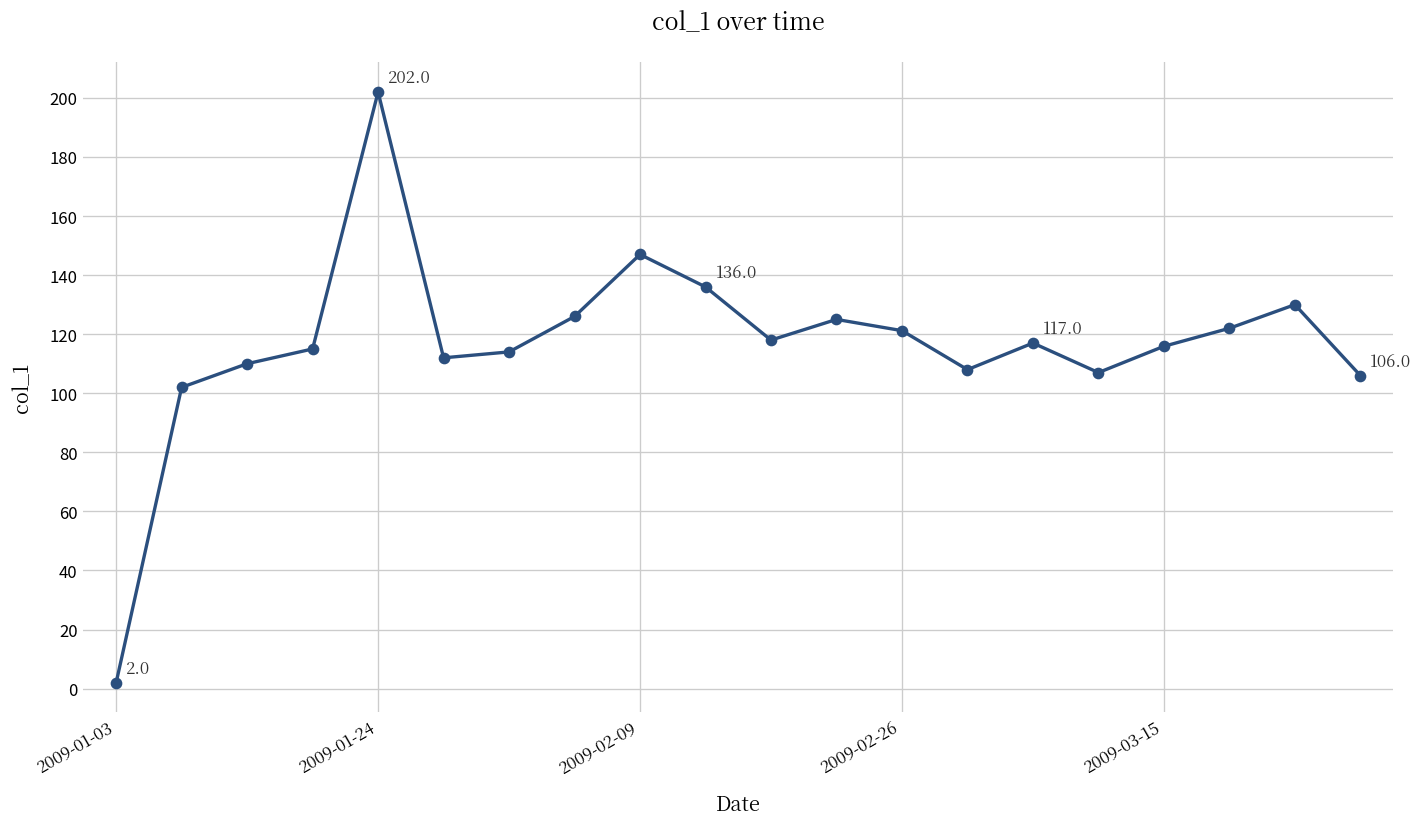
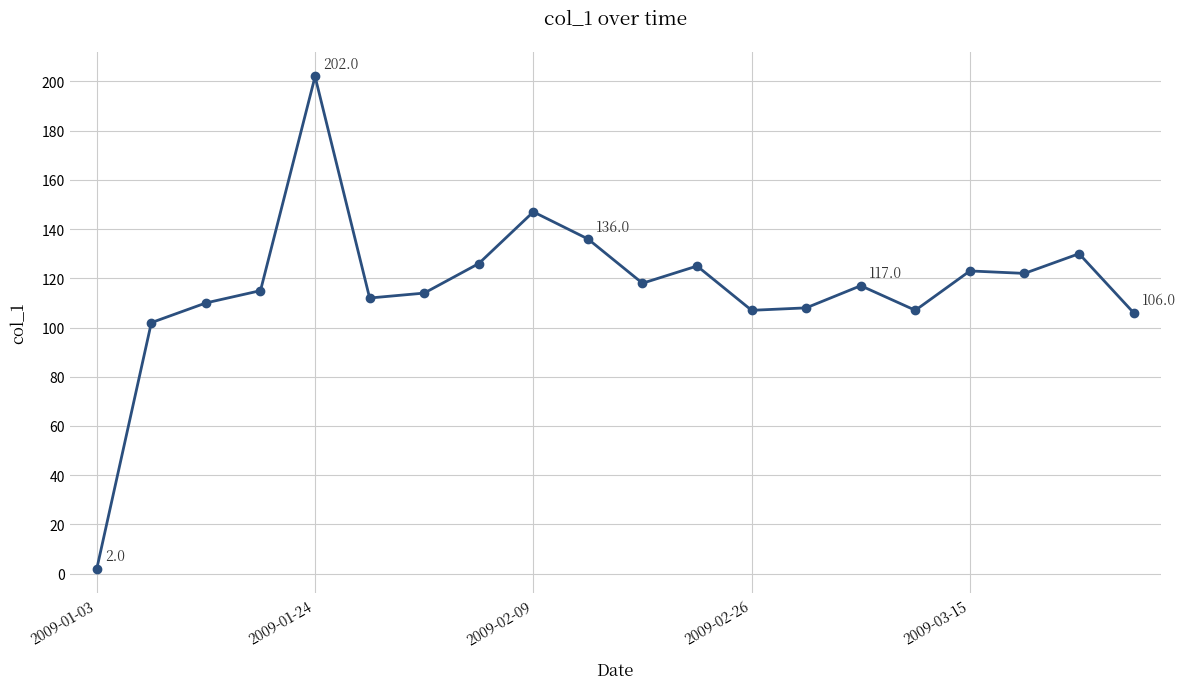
  {
    "2009-02-09": 147,
-   "2009-02-26": 121,
-   "2009-03-15": 116
+   "2009-02-26": 107,
+   "2009-03-15": 123
  }
